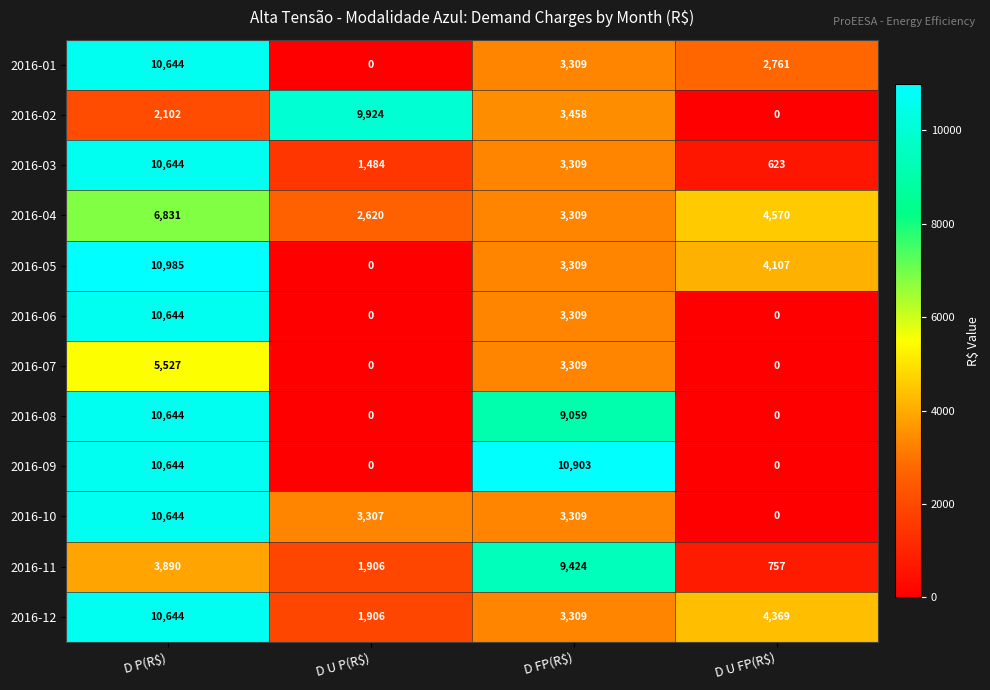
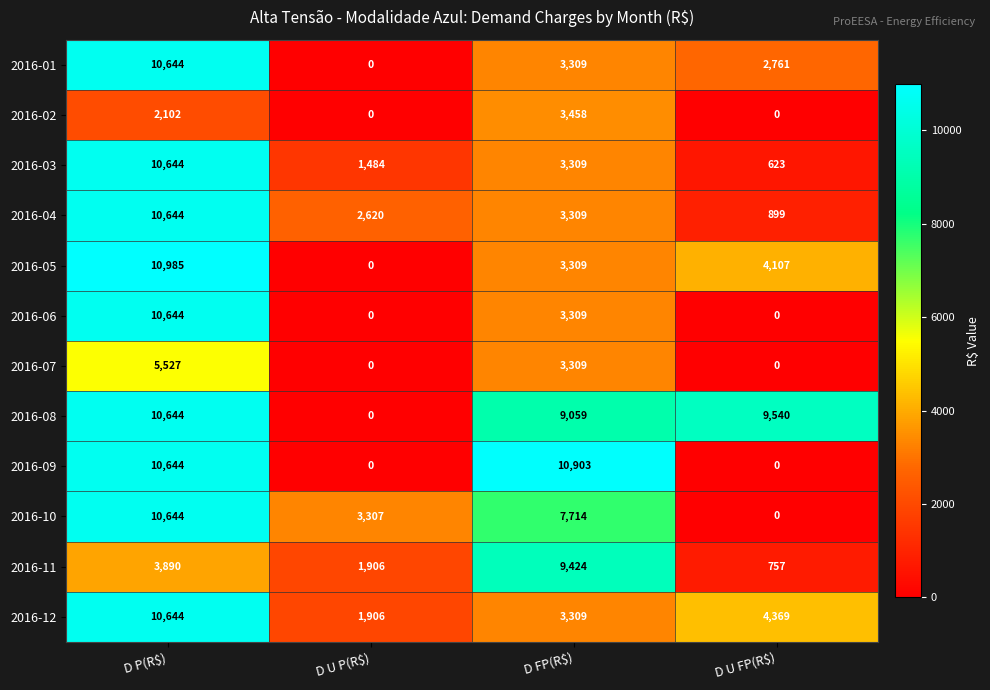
  {
    "2016-01": {
      "D P(R$)": "10,644",
      "D U P(R$)": "0",
      "D FP(R$)": "3,309",
      "D U FP(R$)": "2,761"
    },
    "2016-02": {
      "D P(R$)": "2,102",
-     "D U P(R$)": "9,924",
+     "D U P(R$)": "0",
      "D FP(R$)": "3,458",
      "D U FP(R$)": "0"
    },
    "2016-03": {
      "D P(R$)": "10,644",
      "D U P(R$)": "1,484",
      "D FP(R$)": "3,309",
      "D U FP(R$)": "623"
    },
    "2016-04": {
-     "D P(R$)": "6,831",
+     "D P(R$)": "10,644",
      "D U P(R$)": "2,620",
      "D FP(R$)": "3,309",
-     "D U FP(R$)": "4,570"
+     "D U FP(R$)": "899"
    },
    "2016-05": {
      "D P(R$)": "10,985",
      "D U P(R$)": "0",
      "D FP(R$)": "3,309",
      "D U FP(R$)": "4,107"
    },
    "2016-06": {
      "D P(R$)": "10,644",
      "D U P(R$)": "0",
      "D FP(R$)": "3,309",
      "D U FP(R$)": "0"
    },
    "2016-07": {
      "D P(R$)": "5,527",
      "D U P(R$)": "0",
      "D FP(R$)": "3,309",
      "D U FP(R$)": "0"
    },
    "2016-08": {
      "D P(R$)": "10,644",
      "D U P(R$)": "0",
      "D FP(R$)": "9,059",
-     "D U FP(R$)": "0"
+     "D U FP(R$)": "9,540"
    },
    "2016-09": {
      "D P(R$)": "10,644",
      "D U P(R$)": "0",
      "D FP(R$)": "10,903",
      "D U FP(R$)": "0"
    },
    "2016-10": {
      "D P(R$)": "10,644",
      "D U P(R$)": "3,307",
-     "D FP(R$)": "3,309",
+     "D FP(R$)": "7,714",
      "D U FP(R$)": "0"
    },
    "2016-11": {
      "D P(R$)": "3,890",
      "D U P(R$)": "1,906",
      "D FP(R$)": "9,424",
      "D U FP(R$)": "757"
    },
    "2016-12": {
      "D P(R$)": "10,644",
      "D U P(R$)": "1,906",
      "D FP(R$)": "3,309",
      "D U FP(R$)": "4,369"
    }
  }
